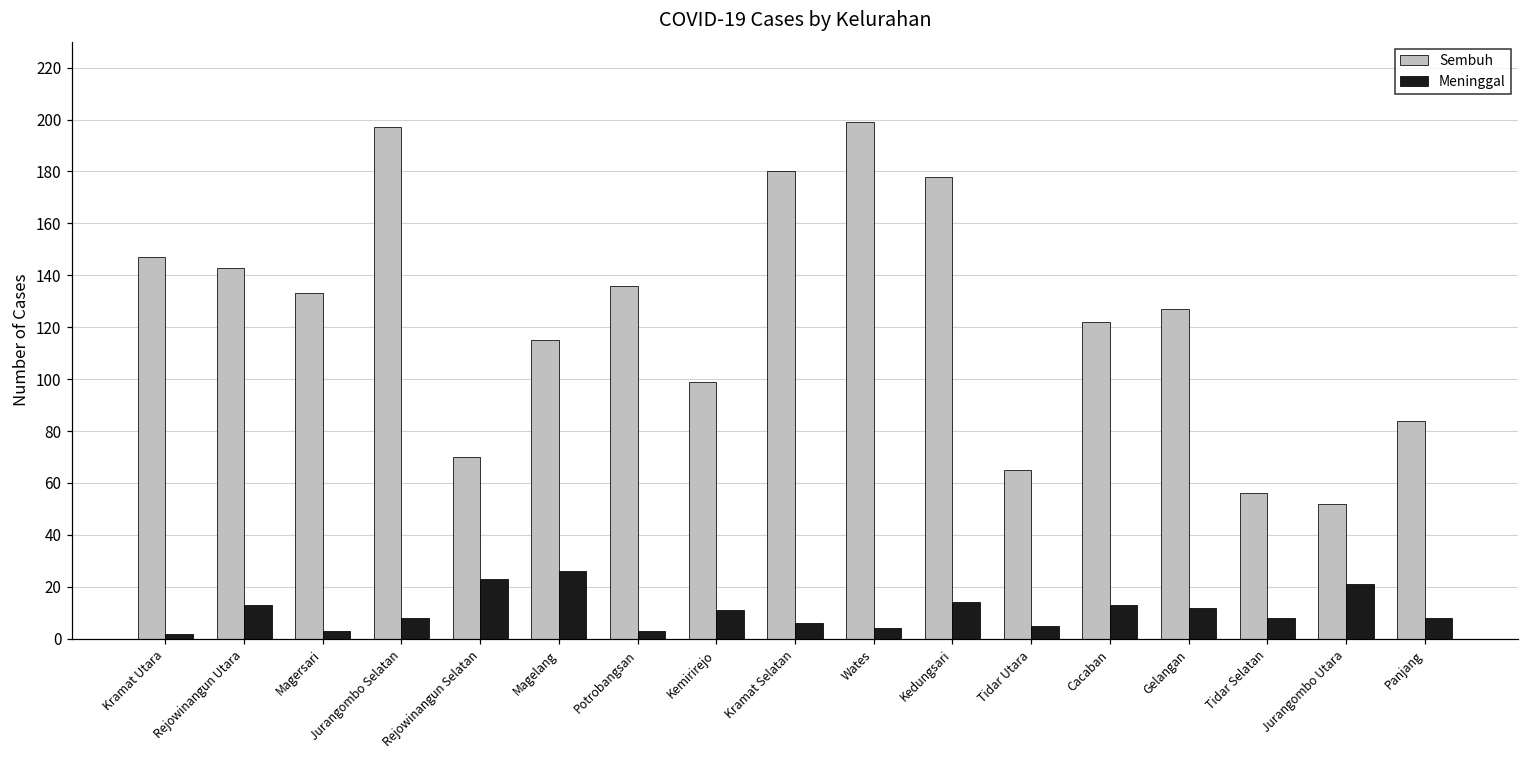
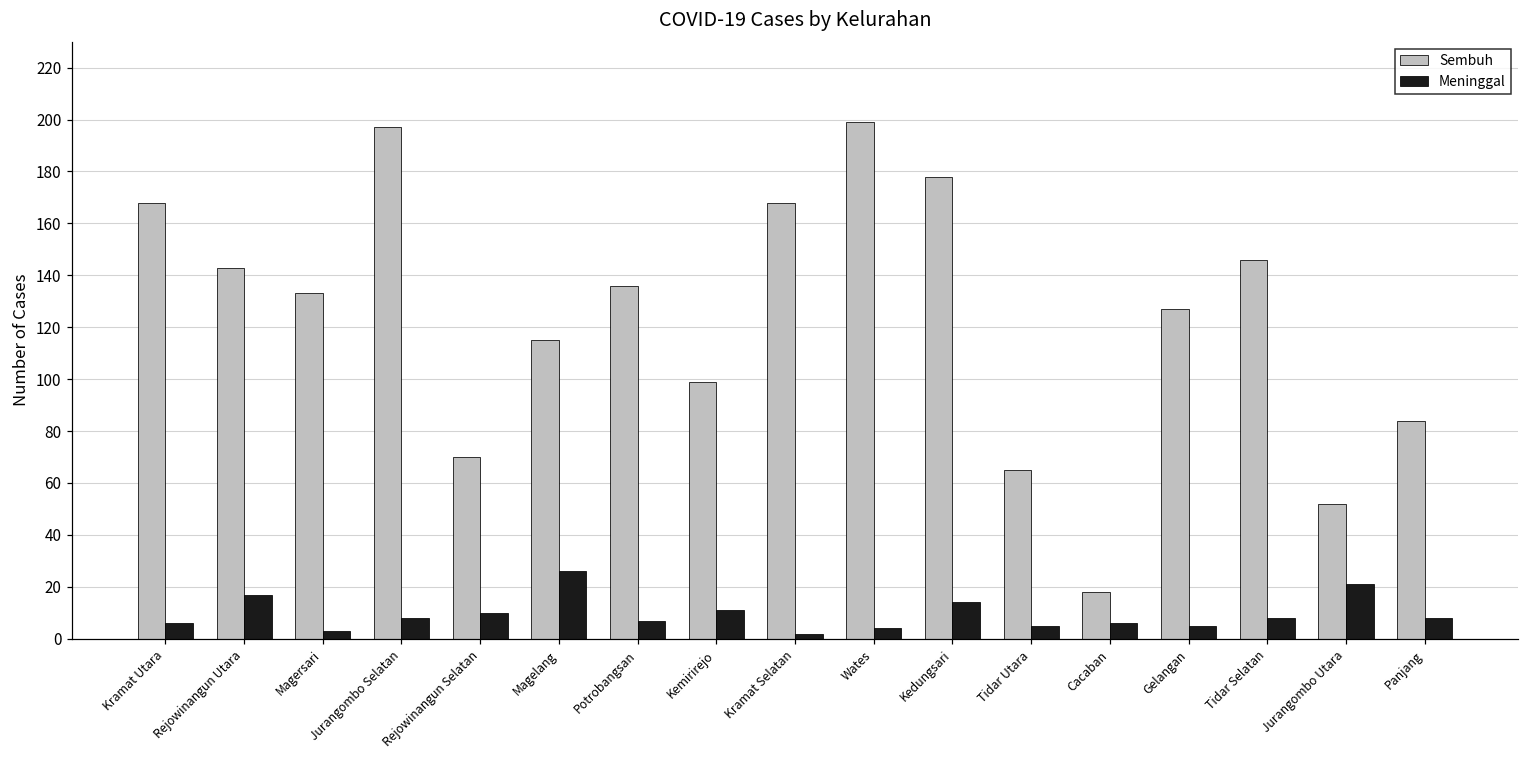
  {
    "Sembuh": {
-     "Kramat Utara": 147,
+     "Kramat Utara": 168,
      "Rejowinangun Utara": 143,
      "Magersari": 133,
      "Jurangombo Selatan": 197,
      "Rejowinangun Selatan": 70,
      "Magelang": 115,
      "Potrobangsan": 136,
      "Kemirirejo": 99,
-     "Kramat Selatan": 180,
+     "Kramat Selatan": 168,
      "Wates": 199,
      "Kedungsari": 178,
      "Tidar Utara": 65,
-     "Cacaban": 122,
+     "Cacaban": 18,
      "Gelangan": 127,
-     "Tidar Selatan": 56,
+     "Tidar Selatan": 146,
      "Jurangombo Utara": 52,
      "Panjang": 84
    },
    "Meninggal": {
-     "Kramat Utara": 2,
-     "Rejowinangun Utara": 13,
+     "Kramat Utara": 6,
+     "Rejowinangun Utara": 17,
      "Magersari": 3,
      "Jurangombo Selatan": 8,
-     "Rejowinangun Selatan": 23,
+     "Rejowinangun Selatan": 10,
      "Magelang": 26,
-     "Potrobangsan": 3,
+     "Potrobangsan": 7,
      "Kemirirejo": 11,
-     "Kramat Selatan": 6,
+     "Kramat Selatan": 2,
      "Wates": 4,
      "Kedungsari": 14,
      "Tidar Utara": 5,
-     "Cacaban": 13,
-     "Gelangan": 12,
+     "Cacaban": 6,
+     "Gelangan": 5,
      "Tidar Selatan": 8,
      "Jurangombo Utara": 21,
      "Panjang": 8
    }
  }
